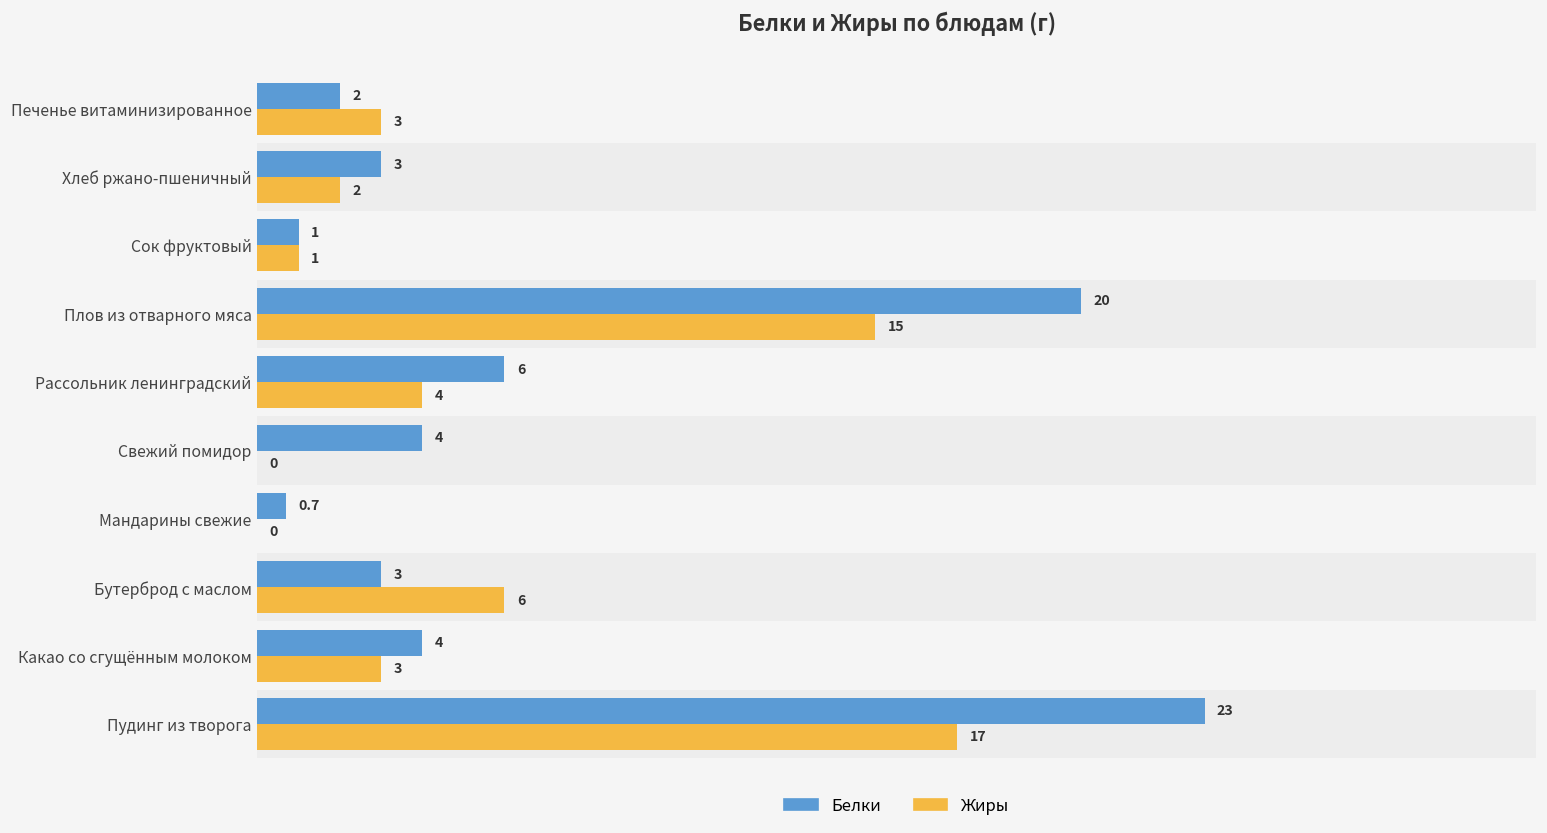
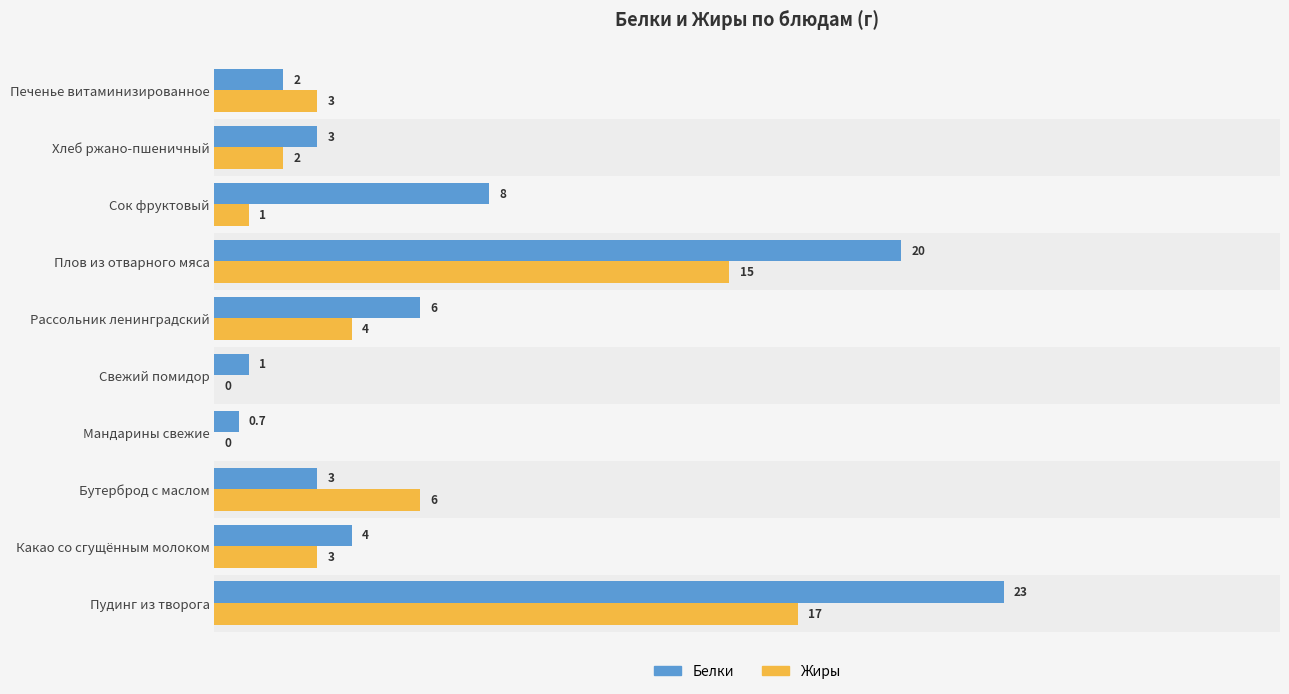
  {
    "Белки": {
      "Печенье витаминизированное": 2,
      "Хлеб ржано-пшеничный": 3,
-     "Сок фруктовый": 1,
+     "Сок фруктовый": 8,
      "Плов из отварного мяса": 20,
      "Рассольник ленинградский": 6,
-     "Свежий помидор": 4,
+     "Свежий помидор": 1,
      "Мандарины свежие": 0.7,
      "Бутерброд с маслом": 3,
      "Какао со сгущённым молоком": 4,
      "Пудинг из творога": 23
    },
    "Жиры": {
      "Печенье витаминизированное": 3,
      "Хлеб ржано-пшеничный": 2,
      "Сок фруктовый": 1,
      "Плов из отварного мяса": 15,
      "Рассольник ленинградский": 4,
      "Свежий помидор": 0,
      "Мандарины свежие": 0,
      "Бутерброд с маслом": 6,
      "Какао со сгущённым молоком": 3,
      "Пудинг из творога": 17
    }
  }
